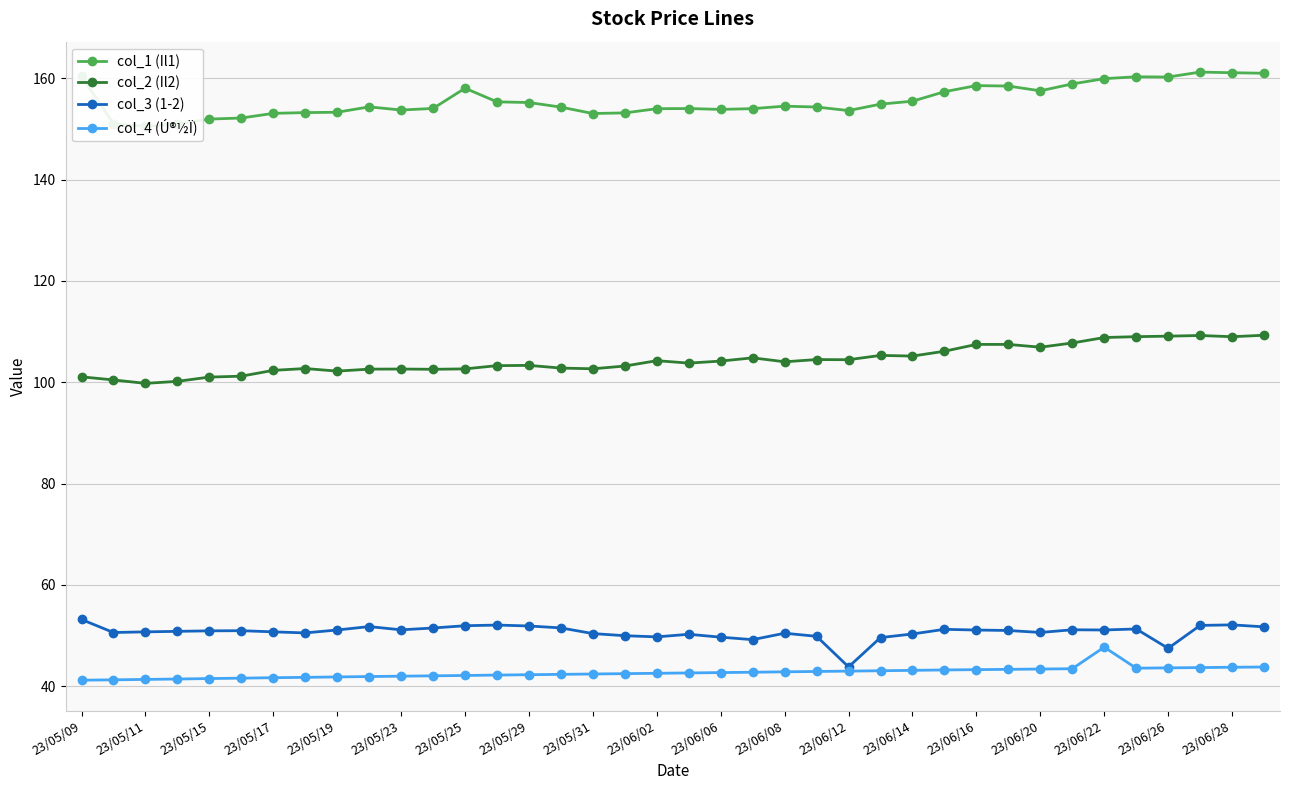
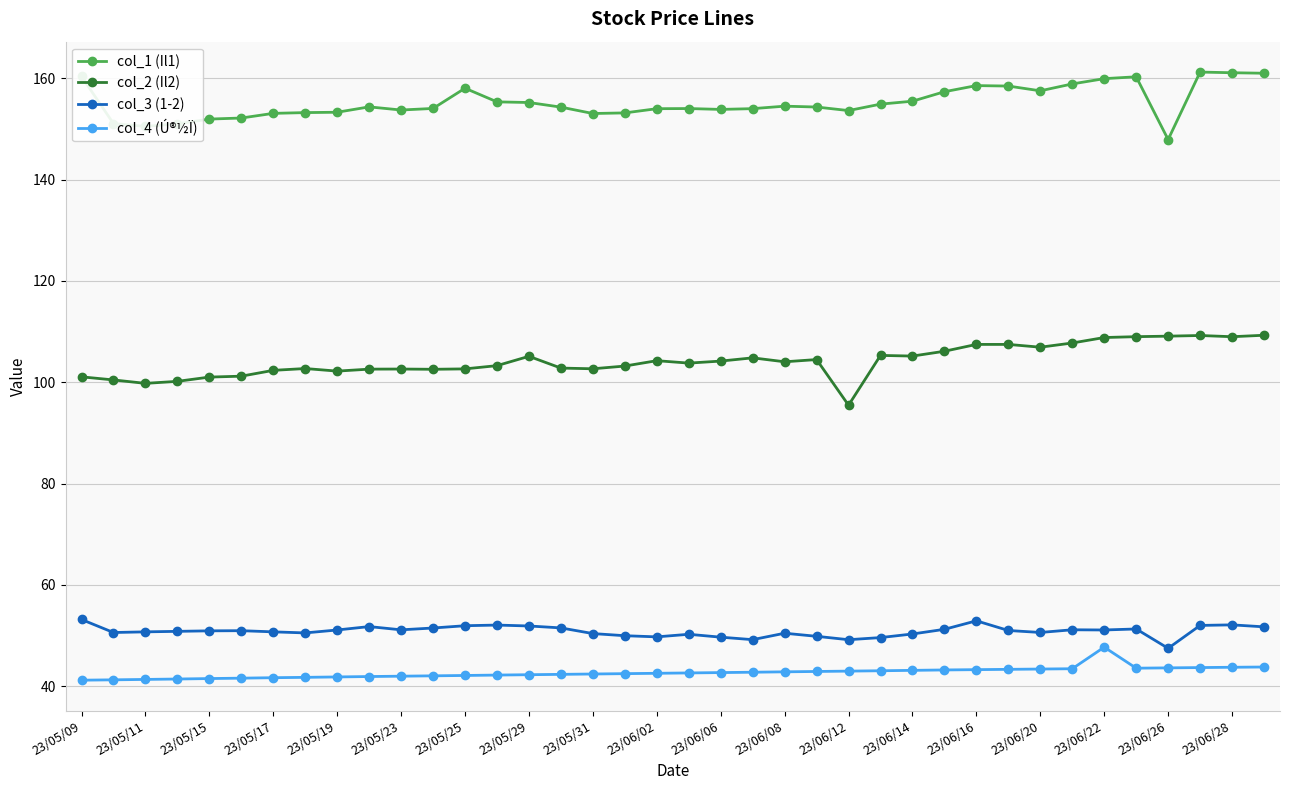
  {
    "col_1 (Il1)": {
      "23/05/15": 152,
      "23/05/17": 153,
      "23/05/19": 153,
      "23/05/23": 154,
      "23/05/25": 158,
      "23/05/29": 155,
      "23/05/31": 153,
      "23/06/02": 154,
      "23/06/06": 154,
      "23/06/08": 155,
      "23/06/12": 154,
      "23/06/14": 155,
      "23/06/16": 159,
      "23/06/20": 158,
      "23/06/22": 160,
-     "23/06/26": 160,
+     "23/06/26": 148,
      "23/06/28": 161
    },
    "col_2 (Il2)": {
      "23/05/09": 101,
      "23/05/11": 100,
      "23/05/15": 101,
      "23/05/17": 102,
      "23/05/19": 102,
      "23/05/23": 103,
      "23/05/25": 103,
-     "23/05/29": 103,
+     "23/05/29": 105,
      "23/05/31": 103,
      "23/06/02": 104,
      "23/06/06": 104,
      "23/06/08": 104,
-     "23/06/12": 104,
+     "23/06/12": 95,
      "23/06/14": 105,
      "23/06/16": 107,
      "23/06/20": 107,
      "23/06/22": 109,
      "23/06/26": 109,
      "23/06/28": 109
    },
    "col_3 (1-2)": {
      "23/05/09": 53,
      "23/05/11": 51,
      "23/05/15": 51,
      "23/05/17": 51,
      "23/05/19": 51,
      "23/05/23": 51,
      "23/05/25": 52,
      "23/05/29": 52,
      "23/05/31": 50,
      "23/06/02": 50,
      "23/06/06": 50,
      "23/06/08": 50,
-     "23/06/12": 44,
+     "23/06/12": 49,
      "23/06/14": 50,
-     "23/06/16": 51,
+     "23/06/16": 53,
      "23/06/20": 51,
      "23/06/22": 51,
      "23/06/26": 47,
      "23/06/28": 52
    },
    "col_4 (Ú®½Ï)": {
      "23/05/09": 41,
      "23/05/11": 41,
      "23/05/15": 42,
      "23/05/17": 42,
      "23/05/19": 42,
      "23/05/23": 42,
      "23/05/25": 42,
      "23/05/29": 42,
      "23/05/31": 42,
      "23/06/02": 43,
      "23/06/06": 43,
      "23/06/08": 43,
      "23/06/12": 43,
      "23/06/14": 43,
      "23/06/16": 43,
      "23/06/20": 43,
      "23/06/22": 48,
      "23/06/26": 44,
      "23/06/28": 44
    }
  }
